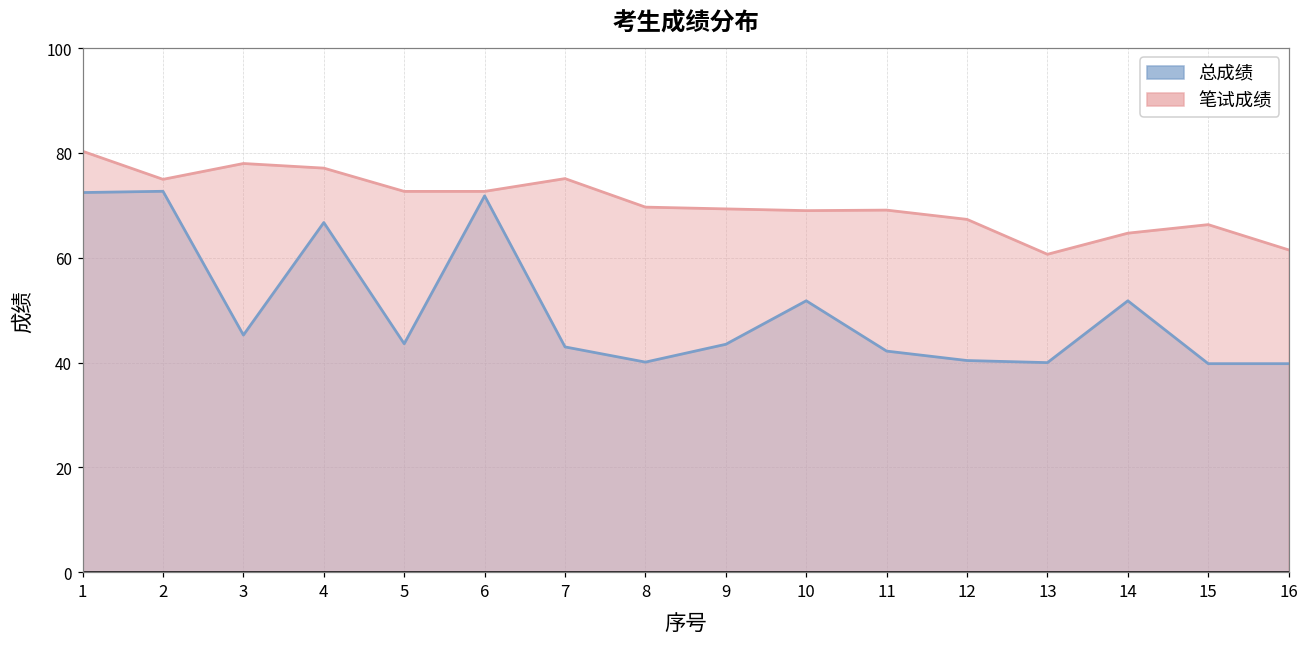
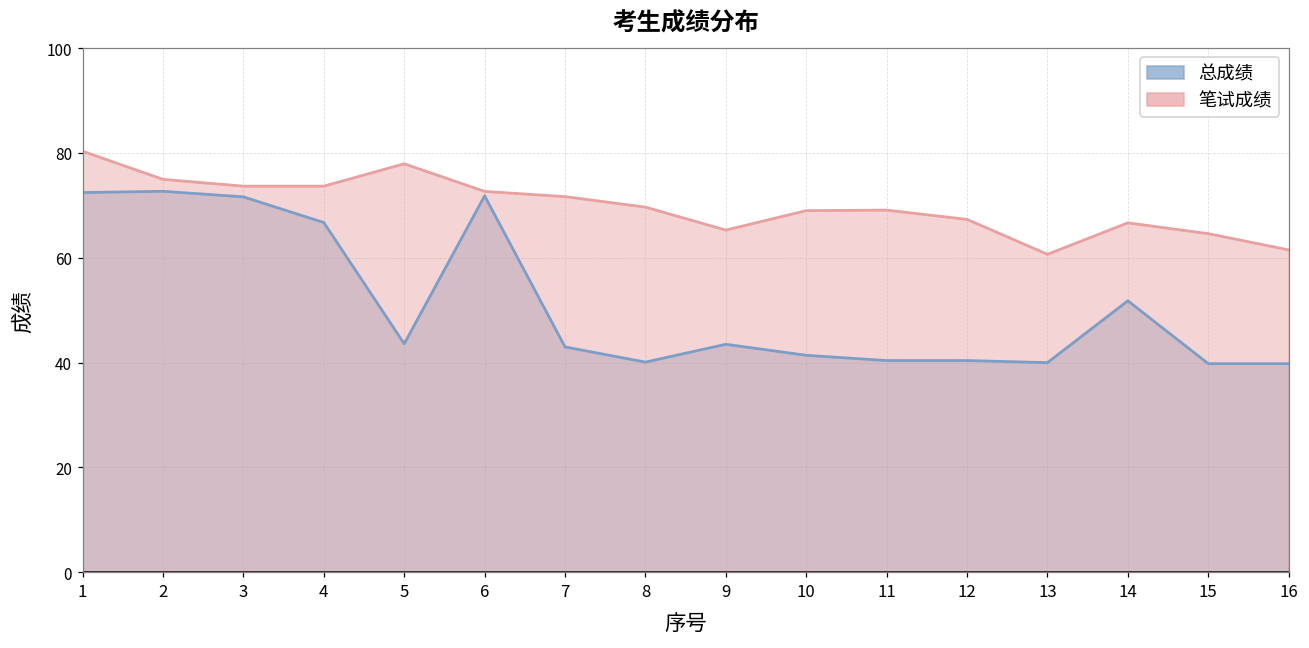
  {
    "总成绩": {
      "1": 72,
      "2": 73,
-     "3": 45,
+     "3": 72,
      "4": 67,
      "5": 44,
      "6": 72,
      "7": 43,
      "8": 40,
      "9": 44,
-     "10": 52,
-     "11": 42,
+     "10": 41,
+     "11": 40,
      "12": 40,
      "13": 40,
      "14": 52,
      "15": 40,
      "16": 40
    },
    "笔试成绩": {
      "1": 80,
      "2": 75,
-     "3": 78,
-     "4": 77,
-     "5": 73,
+     "3": 74,
+     "4": 74,
+     "5": 78,
      "6": 73,
-     "7": 75,
+     "7": 72,
      "8": 70,
-     "9": 69,
+     "9": 65,
      "10": 69,
      "11": 69,
      "12": 67,
      "13": 61,
-     "14": 65,
-     "15": 66,
+     "14": 67,
+     "15": 65,
      "16": 62
    }
  }
